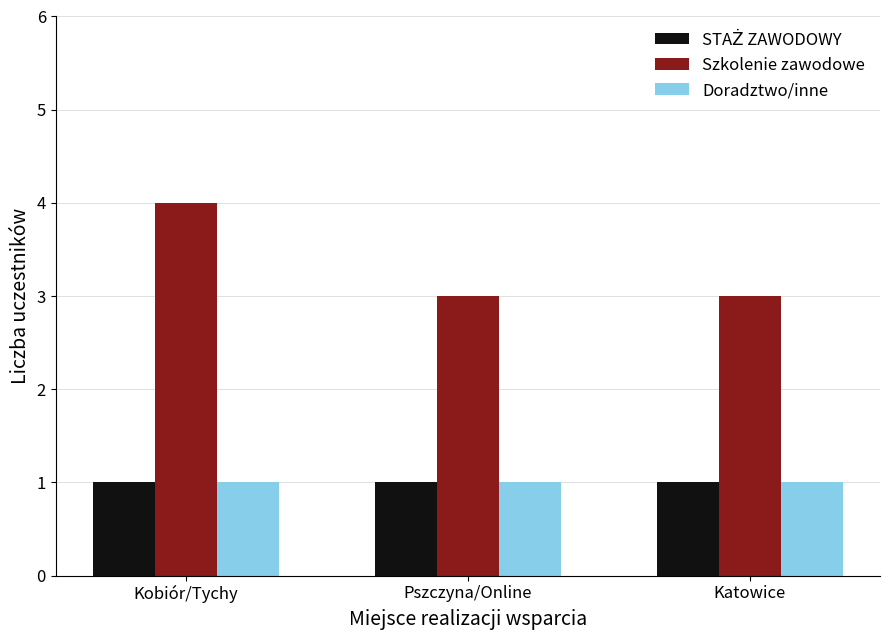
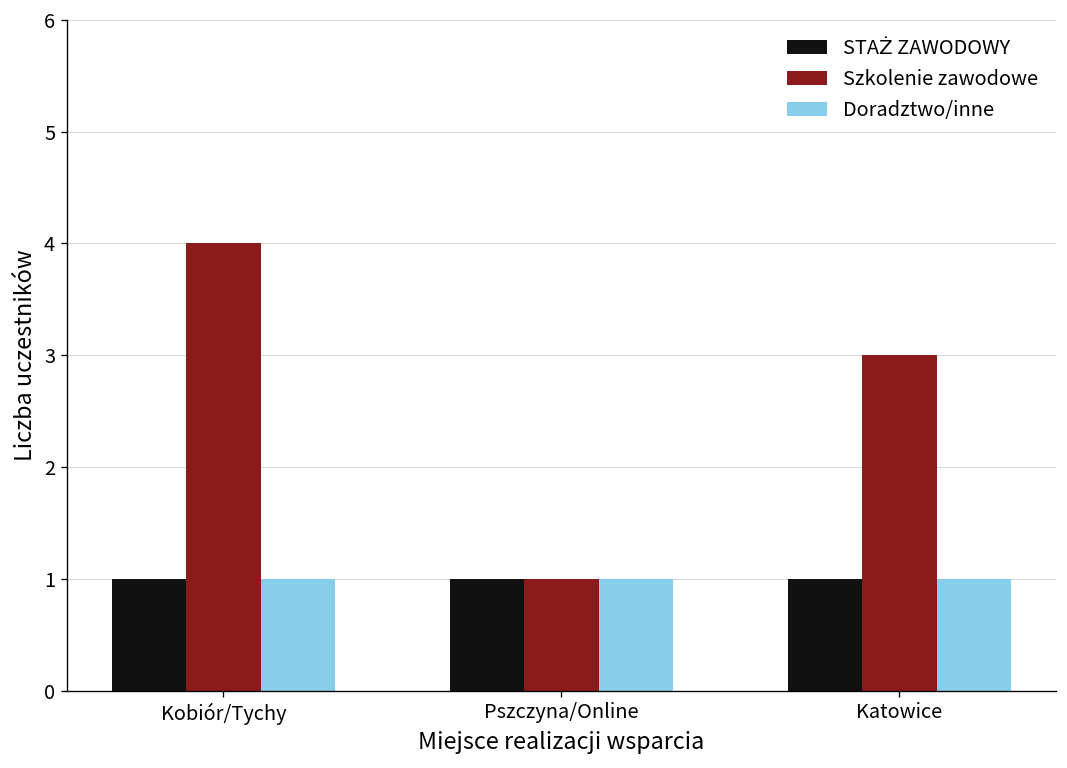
  {
    "STAŻ ZAWODOWY": {
      "Kobiór/Tychy": 1,
      "Pszczyna/Online": 1,
      "Katowice": 1
    },
    "Szkolenie zawodowe": {
      "Kobiór/Tychy": 4,
-     "Pszczyna/Online": 3,
+     "Pszczyna/Online": 1,
      "Katowice": 3
    },
    "Doradztwo/inne": {
      "Kobiór/Tychy": 1,
      "Pszczyna/Online": 1,
      "Katowice": 1
    }
  }
